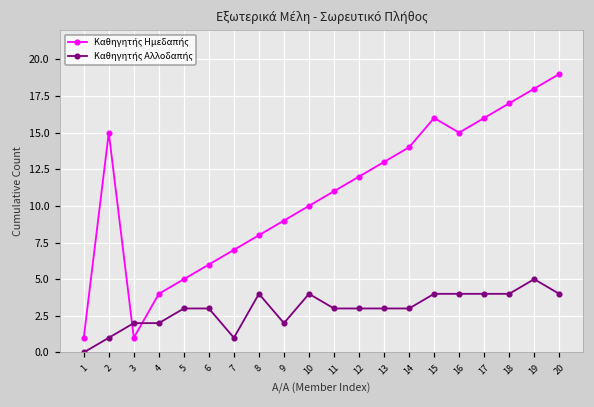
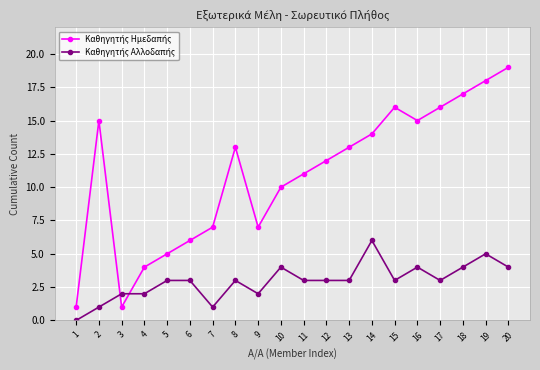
  {
    "Καθηγητής Ημεδαπής": {
      "1": 1,
      "2": 15,
      "3": 1,
      "4": 4,
      "5": 5,
      "6": 6,
      "7": 7,
-     "8": 8,
-     "9": 9,
+     "8": 13,
+     "9": 7,
      "10": 10,
      "11": 11,
      "12": 12,
      "13": 13,
      "14": 14,
      "15": 16,
      "16": 15,
      "17": 16,
      "18": 17,
      "19": 18,
      "20": 19
    },
    "Καθηγητής Αλλοδαπής": {
      "1": 0,
      "2": 1,
      "3": 2,
      "4": 2,
      "5": 3,
      "6": 3,
      "7": 1,
-     "8": 4,
+     "8": 3,
      "9": 2,
      "10": 4,
      "11": 3,
      "12": 3,
      "13": 3,
-     "14": 3,
-     "15": 4,
+     "14": 6,
+     "15": 3,
      "16": 4,
-     "17": 4,
+     "17": 3,
      "18": 4,
      "19": 5,
      "20": 4
    }
  }
